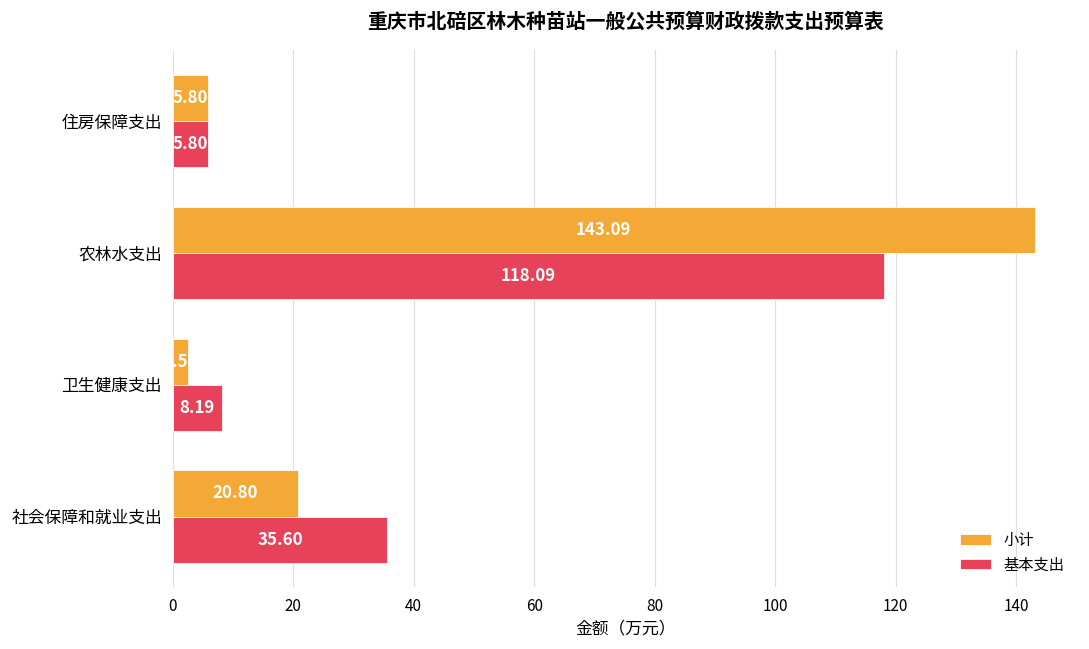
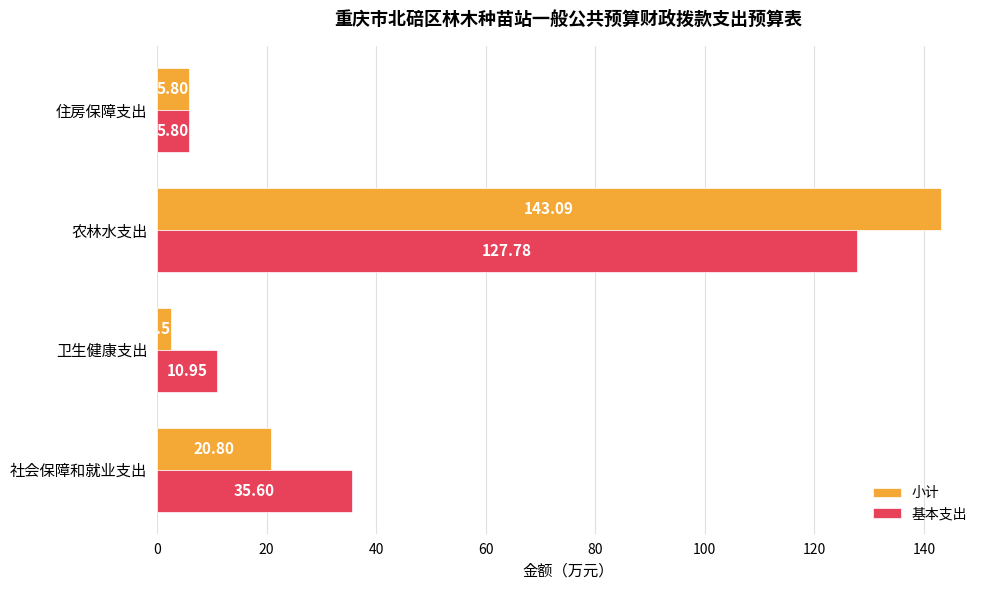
  {
    "小计": {
      "住房保障支出": 5.80,
      "农林水支出": 143.09,
      "社会保障和就业支出": 20.80
    },
    "基本支出": {
      "住房保障支出": 5.80,
-     "农林水支出": 118.09,
-     "卫生健康支出": 8.19,
+     "农林水支出": 127.78,
+     "卫生健康支出": 10.95,
      "社会保障和就业支出": 35.60
    }
  }
